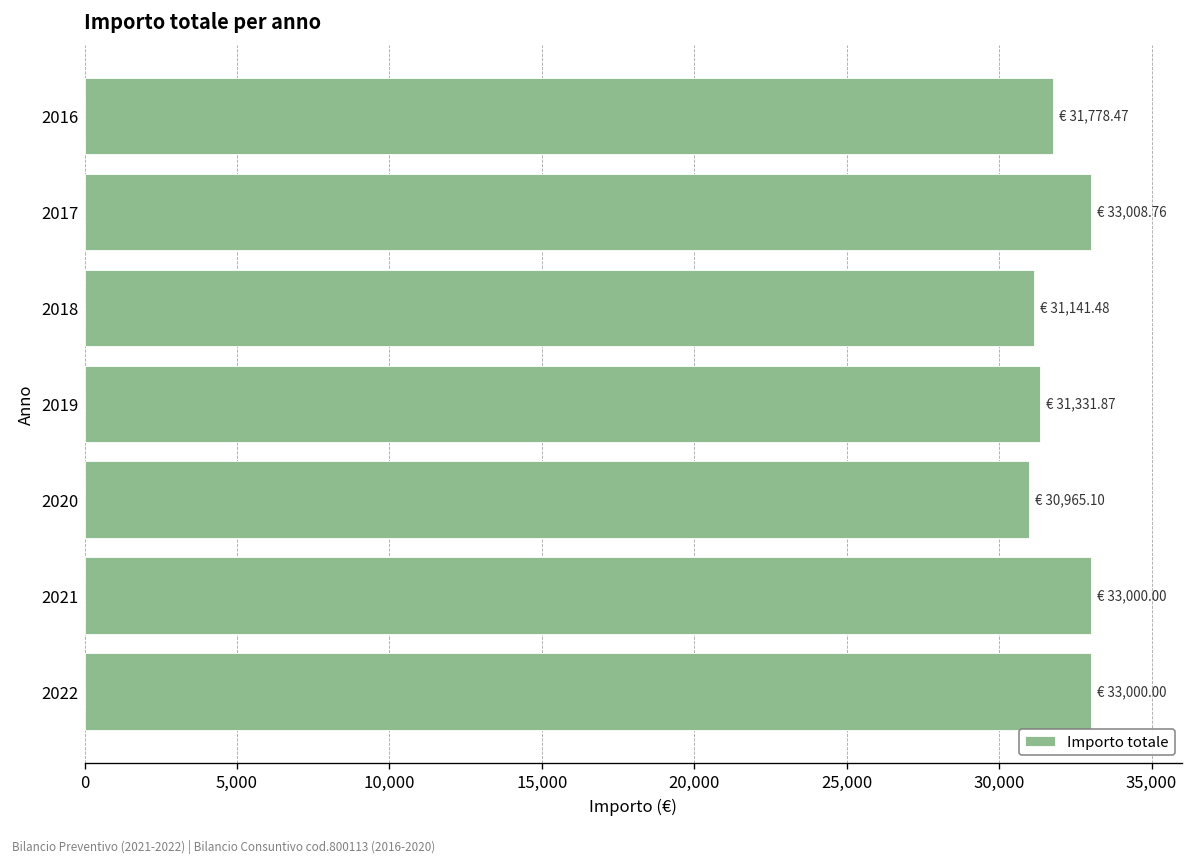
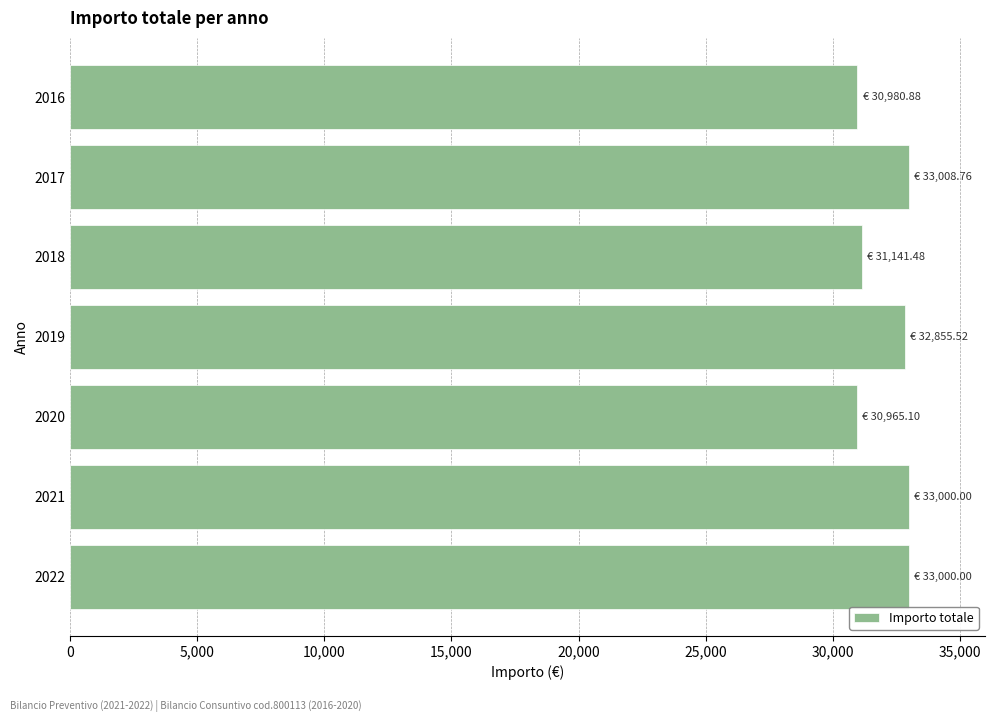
  {
-   "2016": "31,778.47",
+   "2016": "30,980.88",
    "2017": "33,008.76",
    "2018": "31,141.48",
-   "2019": "31,331.87",
+   "2019": "32,855.52",
    "2020": "30,965.10",
    "2021": "33,000.00",
    "2022": "33,000.00"
  }
